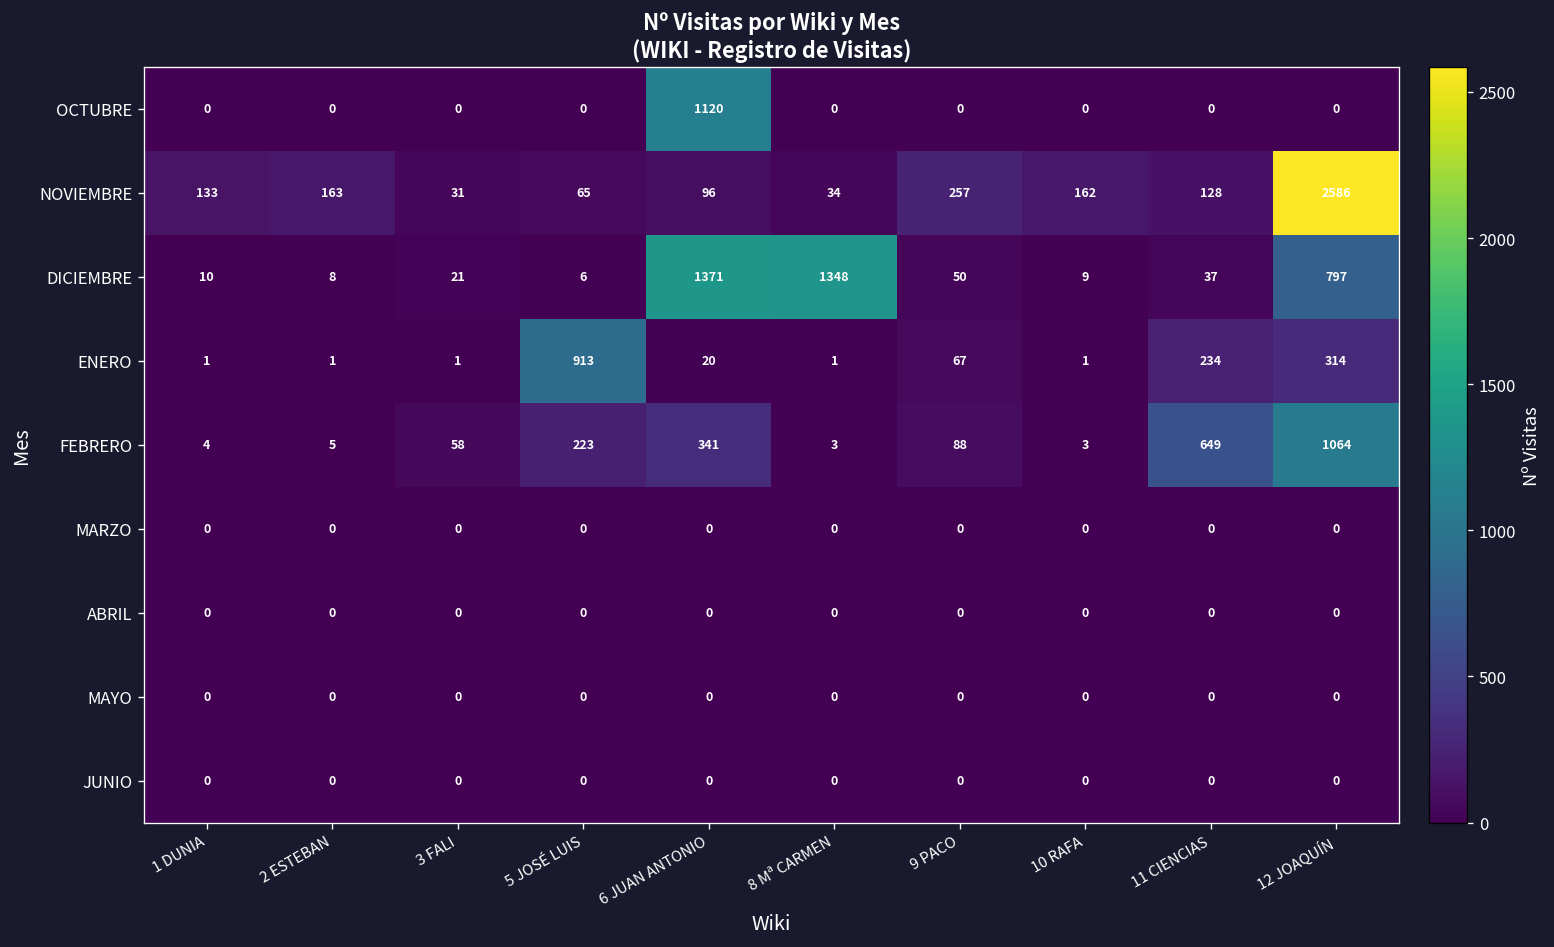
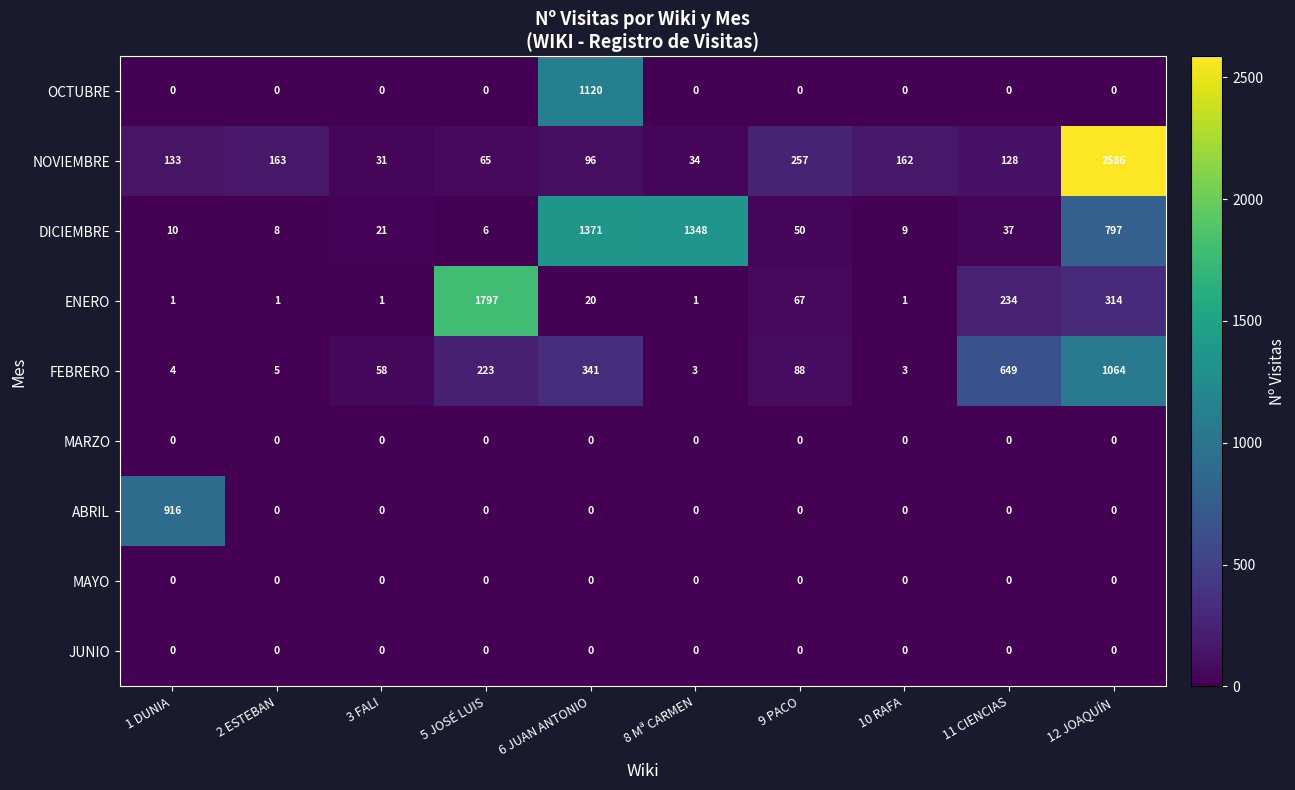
  {
    "OCTUBRE": {
      "1 DUNIA": 0,
      "2 ESTEBAN": 0,
      "3 FALI": 0,
      "5 JOSÉ LUIS": 0,
      "6 JUAN ANTONIO": 1120,
      "8 Mª CARMEN": 0,
      "9 PACO": 0,
      "10 RAFA": 0,
      "11 CIENCIAS": 0,
      "12 JOAQUÍN": 0
    },
    "NOVIEMBRE": {
      "1 DUNIA": 133,
      "2 ESTEBAN": 163,
      "3 FALI": 31,
      "5 JOSÉ LUIS": 65,
      "6 JUAN ANTONIO": 96,
      "8 Mª CARMEN": 34,
      "9 PACO": 257,
      "10 RAFA": 162,
      "11 CIENCIAS": 128,
      "12 JOAQUÍN": 2586
    },
    "DICIEMBRE": {
      "1 DUNIA": 10,
      "2 ESTEBAN": 8,
      "3 FALI": 21,
      "5 JOSÉ LUIS": 6,
      "6 JUAN ANTONIO": 1371,
      "8 Mª CARMEN": 1348,
      "9 PACO": 50,
      "10 RAFA": 9,
      "11 CIENCIAS": 37,
      "12 JOAQUÍN": 797
    },
    "ENERO": {
      "1 DUNIA": 1,
      "2 ESTEBAN": 1,
      "3 FALI": 1,
-     "5 JOSÉ LUIS": 913,
+     "5 JOSÉ LUIS": 1797,
      "6 JUAN ANTONIO": 20,
      "8 Mª CARMEN": 1,
      "9 PACO": 67,
      "10 RAFA": 1,
      "11 CIENCIAS": 234,
      "12 JOAQUÍN": 314
    },
    "FEBRERO": {
      "1 DUNIA": 4,
      "2 ESTEBAN": 5,
      "3 FALI": 58,
      "5 JOSÉ LUIS": 223,
      "6 JUAN ANTONIO": 341,
      "8 Mª CARMEN": 3,
      "9 PACO": 88,
      "10 RAFA": 3,
      "11 CIENCIAS": 649,
      "12 JOAQUÍN": 1064
    },
    "MARZO": {
      "1 DUNIA": 0,
      "2 ESTEBAN": 0,
      "3 FALI": 0,
      "5 JOSÉ LUIS": 0,
      "6 JUAN ANTONIO": 0,
      "8 Mª CARMEN": 0,
      "9 PACO": 0,
      "10 RAFA": 0,
      "11 CIENCIAS": 0,
      "12 JOAQUÍN": 0
    },
    "ABRIL": {
-     "1 DUNIA": 0,
+     "1 DUNIA": 916,
      "2 ESTEBAN": 0,
      "3 FALI": 0,
      "5 JOSÉ LUIS": 0,
      "6 JUAN ANTONIO": 0,
      "8 Mª CARMEN": 0,
      "9 PACO": 0,
      "10 RAFA": 0,
      "11 CIENCIAS": 0,
      "12 JOAQUÍN": 0
    },
    "MAYO": {
      "1 DUNIA": 0,
      "2 ESTEBAN": 0,
      "3 FALI": 0,
      "5 JOSÉ LUIS": 0,
      "6 JUAN ANTONIO": 0,
      "8 Mª CARMEN": 0,
      "9 PACO": 0,
      "10 RAFA": 0,
      "11 CIENCIAS": 0,
      "12 JOAQUÍN": 0
    },
    "JUNIO": {
      "1 DUNIA": 0,
      "2 ESTEBAN": 0,
      "3 FALI": 0,
      "5 JOSÉ LUIS": 0,
      "6 JUAN ANTONIO": 0,
      "8 Mª CARMEN": 0,
      "9 PACO": 0,
      "10 RAFA": 0,
      "11 CIENCIAS": 0,
      "12 JOAQUÍN": 0
    }
  }
